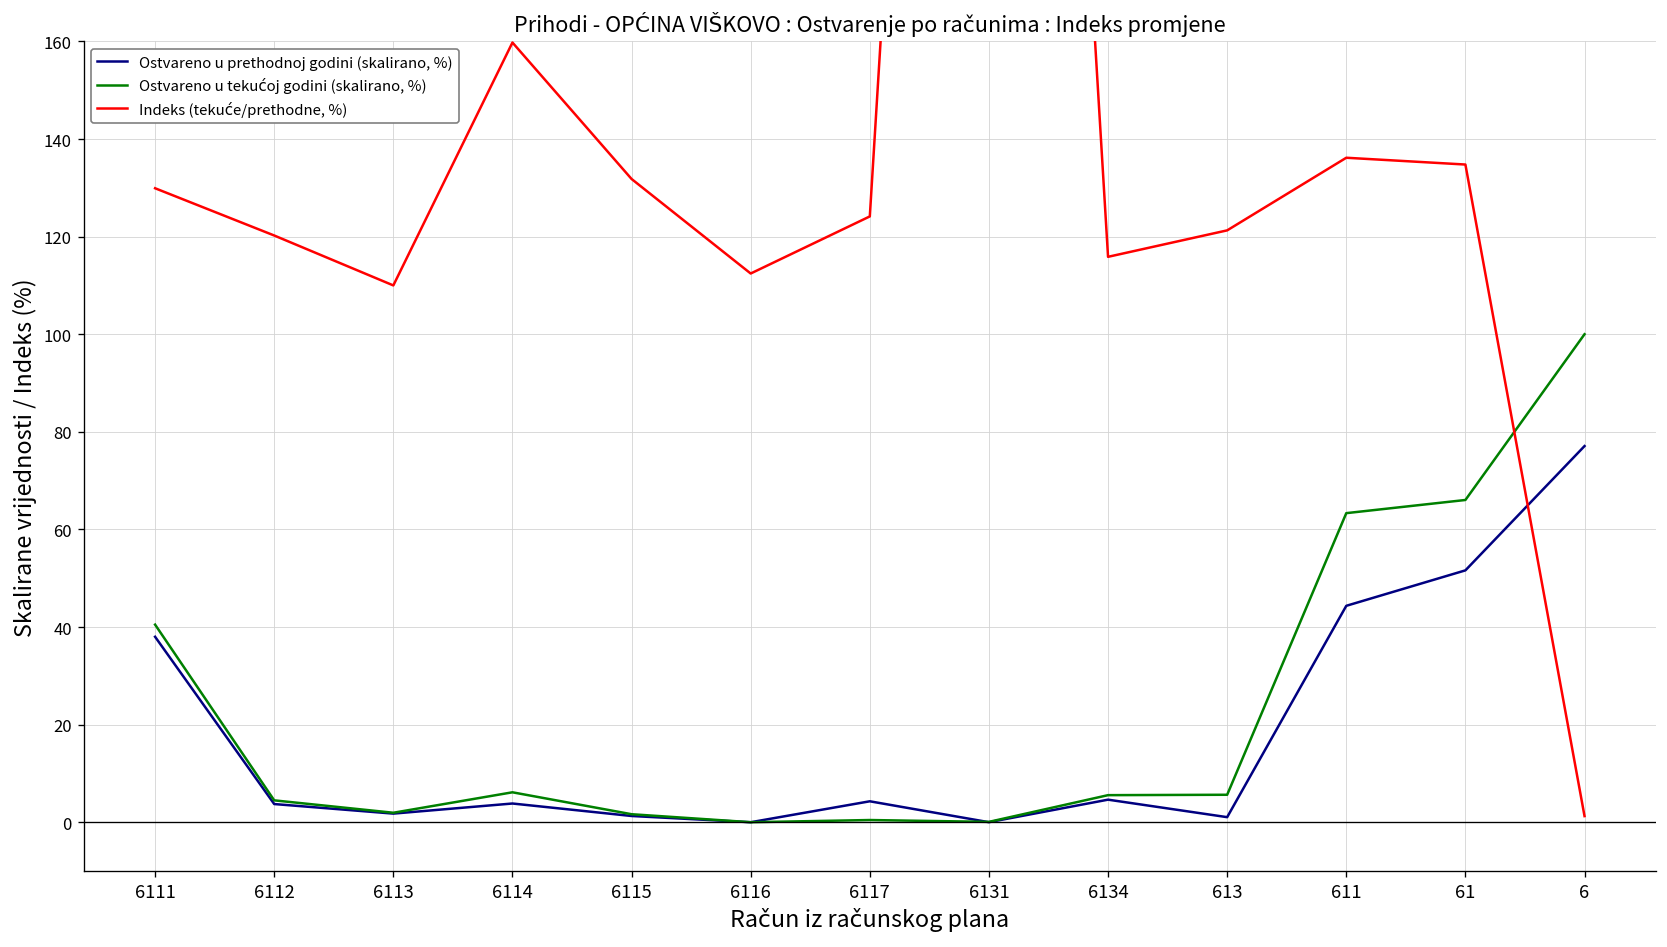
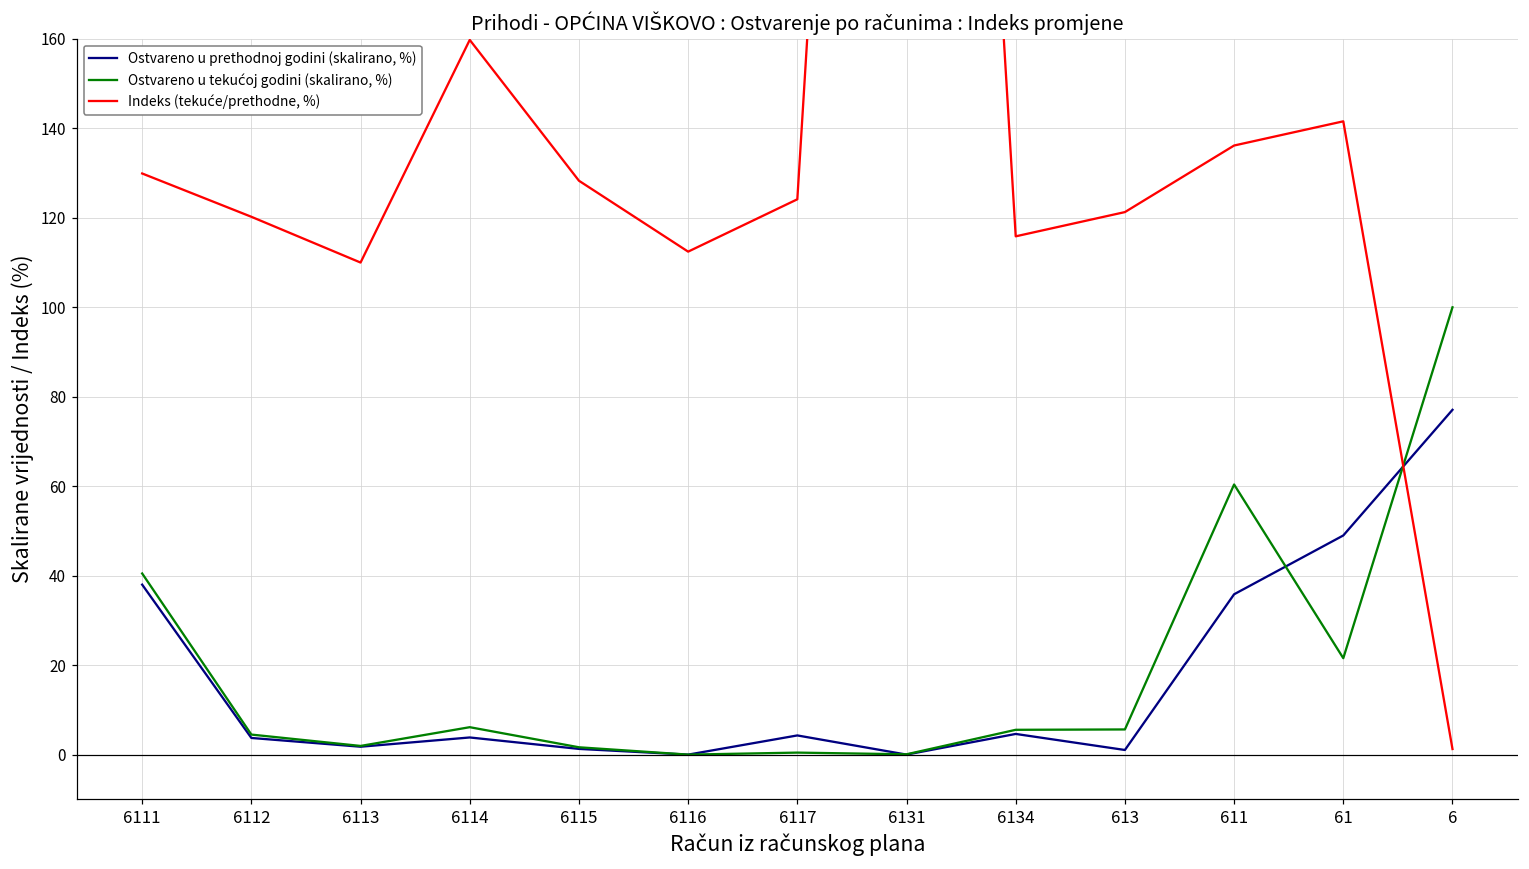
  {
    "Ostvareno u prethodnoj godini (skalirano, %)": {
      "6111": 38,
      "6112": 4,
      "6114": 4,
      "6117": 4,
      "6134": 5,
      "613": 1,
-     "611": 44,
-     "61": 52,
+     "611": 36,
+     "61": 49,
      "6": 77
    },
    "Ostvareno u tekućoj godini (skalirano, %)": {
      "6111": 40,
      "6112": 4,
      "6114": 6,
      "6117": 0,
      "6134": 6,
      "613": 6,
-     "611": 63,
-     "61": 66,
+     "611": 60,
+     "61": 22,
      "6": 100
    },
    "Indeks (tekuće/prethodne, %)": {
      "6111": 130,
      "6112": 120,
      "6113": 110,
      "6114": 160,
-     "6115": 132,
+     "6115": 128,
      "6116": 112,
      "6117": 124,
      "6134": 116,
      "613": 121,
      "611": 136,
-     "61": 135,
+     "61": 142,
      "6": 1
    }
  }
